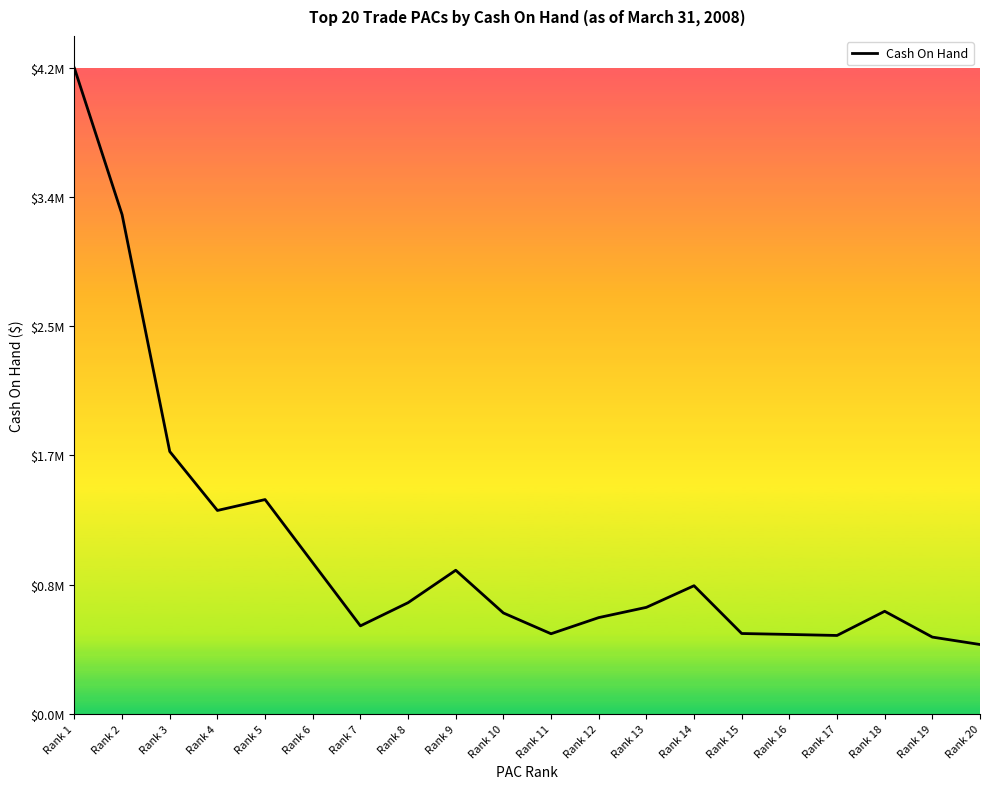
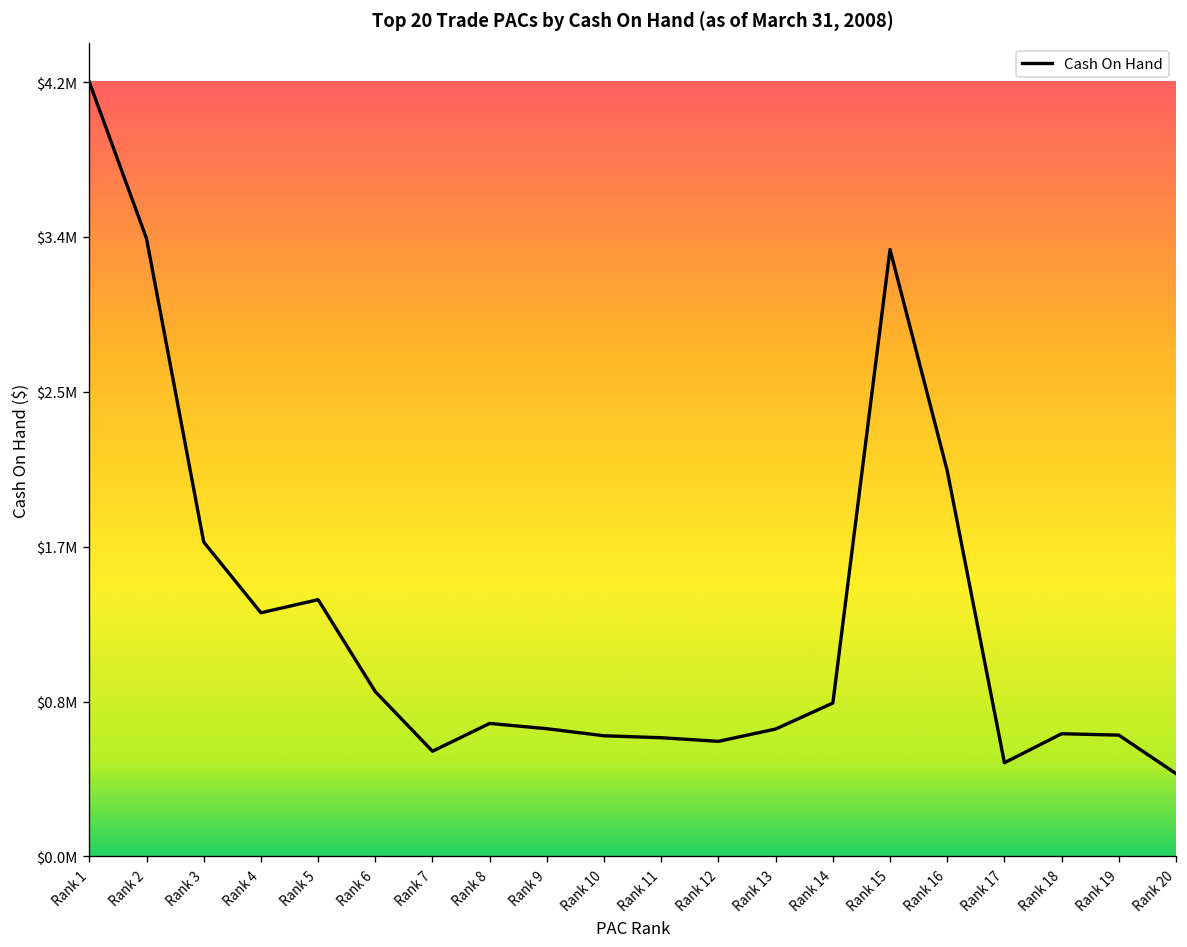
  {
    "Rank 1": "$4250000",
-   "Rank 2": "$3280000",
+   "Rank 2": "$3390000",
    "Rank 3": "$1720000",
    "Rank 4": "$1340000",
    "Rank 5": "$1410000",
-   "Rank 6": "$990000",
+   "Rank 6": "$900000",
    "Rank 7": "$580000",
    "Rank 8": "$730000",
-   "Rank 9": "$940000",
+   "Rank 9": "$700000",
    "Rank 10": "$660000",
-   "Rank 11": "$530000",
+   "Rank 11": "$650000",
    "Rank 12": "$630000",
    "Rank 13": "$700000",
    "Rank 14": "$840000",
-   "Rank 15": "$530000",
-   "Rank 16": "$520000",
+   "Rank 15": "$3330000",
+   "Rank 16": "$2110000",
    "Rank 17": "$510000",
    "Rank 18": "$670000",
-   "Rank 19": "$500000",
+   "Rank 19": "$670000",
    "Rank 20": "$450000"
  }
